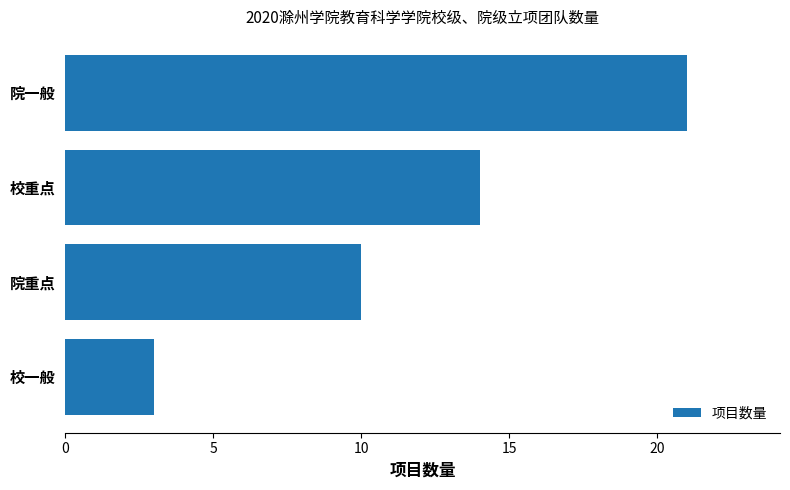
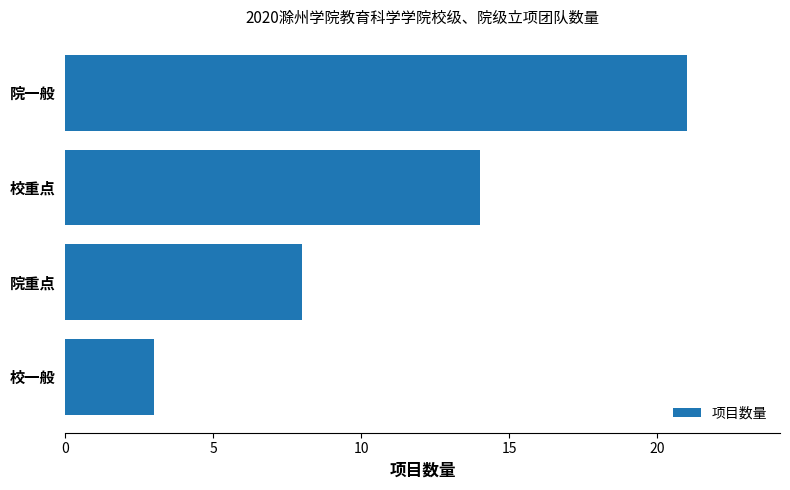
  {
    "院一般": 21,
    "校重点": 14,
-   "院重点": 10,
+   "院重点": 8,
    "校一般": 3
  }
